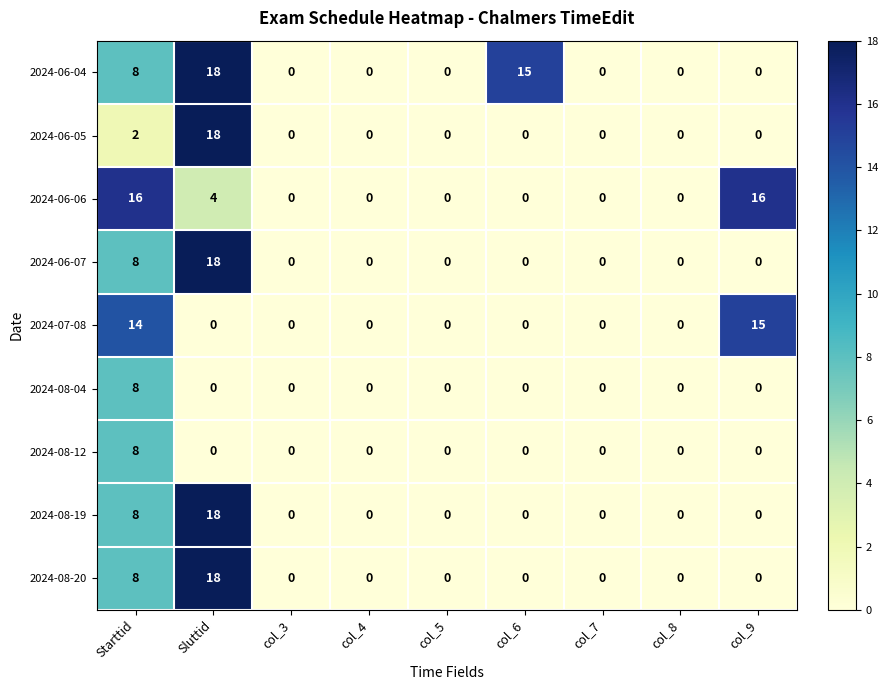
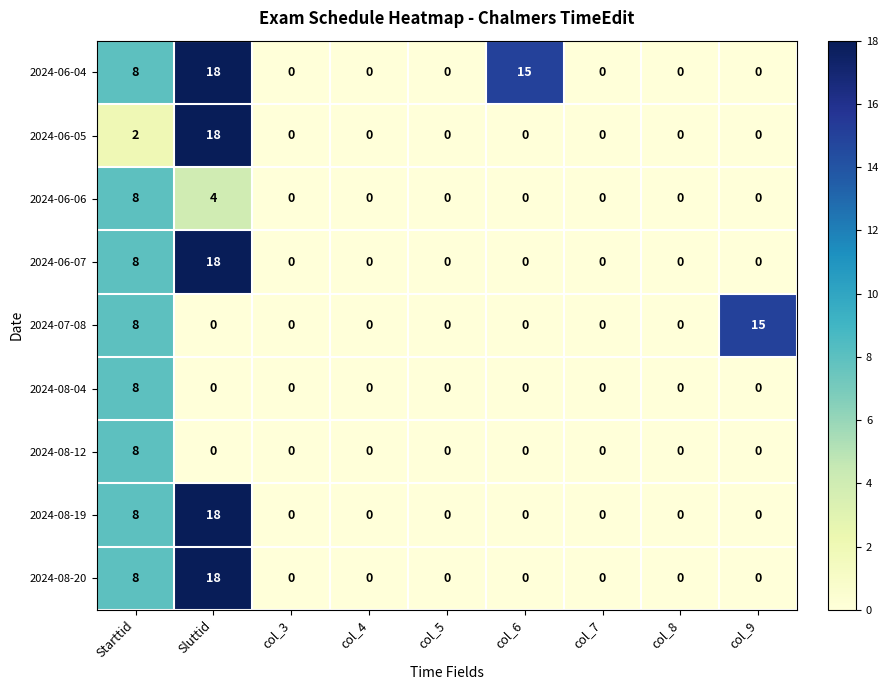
  {
    "2024-06-04": {
      "Starttid": 8,
      "Sluttid": 18,
      "col_3": 0,
      "col_4": 0,
      "col_5": 0,
      "col_6": 15,
      "col_7": 0,
      "col_8": 0,
      "col_9": 0
    },
    "2024-06-05": {
      "Starttid": 2,
      "Sluttid": 18,
      "col_3": 0,
      "col_4": 0,
      "col_5": 0,
      "col_6": 0,
      "col_7": 0,
      "col_8": 0,
      "col_9": 0
    },
    "2024-06-06": {
-     "Starttid": 16,
+     "Starttid": 8,
      "Sluttid": 4,
      "col_3": 0,
      "col_4": 0,
      "col_5": 0,
      "col_6": 0,
      "col_7": 0,
      "col_8": 0,
-     "col_9": 16
+     "col_9": 0
    },
    "2024-06-07": {
      "Starttid": 8,
      "Sluttid": 18,
      "col_3": 0,
      "col_4": 0,
      "col_5": 0,
      "col_6": 0,
      "col_7": 0,
      "col_8": 0,
      "col_9": 0
    },
    "2024-07-08": {
-     "Starttid": 14,
+     "Starttid": 8,
      "Sluttid": 0,
      "col_3": 0,
      "col_4": 0,
      "col_5": 0,
      "col_6": 0,
      "col_7": 0,
      "col_8": 0,
      "col_9": 15
    },
    "2024-08-04": {
      "Starttid": 8,
      "Sluttid": 0,
      "col_3": 0,
      "col_4": 0,
      "col_5": 0,
      "col_6": 0,
      "col_7": 0,
      "col_8": 0,
      "col_9": 0
    },
    "2024-08-12": {
      "Starttid": 8,
      "Sluttid": 0,
      "col_3": 0,
      "col_4": 0,
      "col_5": 0,
      "col_6": 0,
      "col_7": 0,
      "col_8": 0,
      "col_9": 0
    },
    "2024-08-19": {
      "Starttid": 8,
      "Sluttid": 18,
      "col_3": 0,
      "col_4": 0,
      "col_5": 0,
      "col_6": 0,
      "col_7": 0,
      "col_8": 0,
      "col_9": 0
    },
    "2024-08-20": {
      "Starttid": 8,
      "Sluttid": 18,
      "col_3": 0,
      "col_4": 0,
      "col_5": 0,
      "col_6": 0,
      "col_7": 0,
      "col_8": 0,
      "col_9": 0
    }
  }
